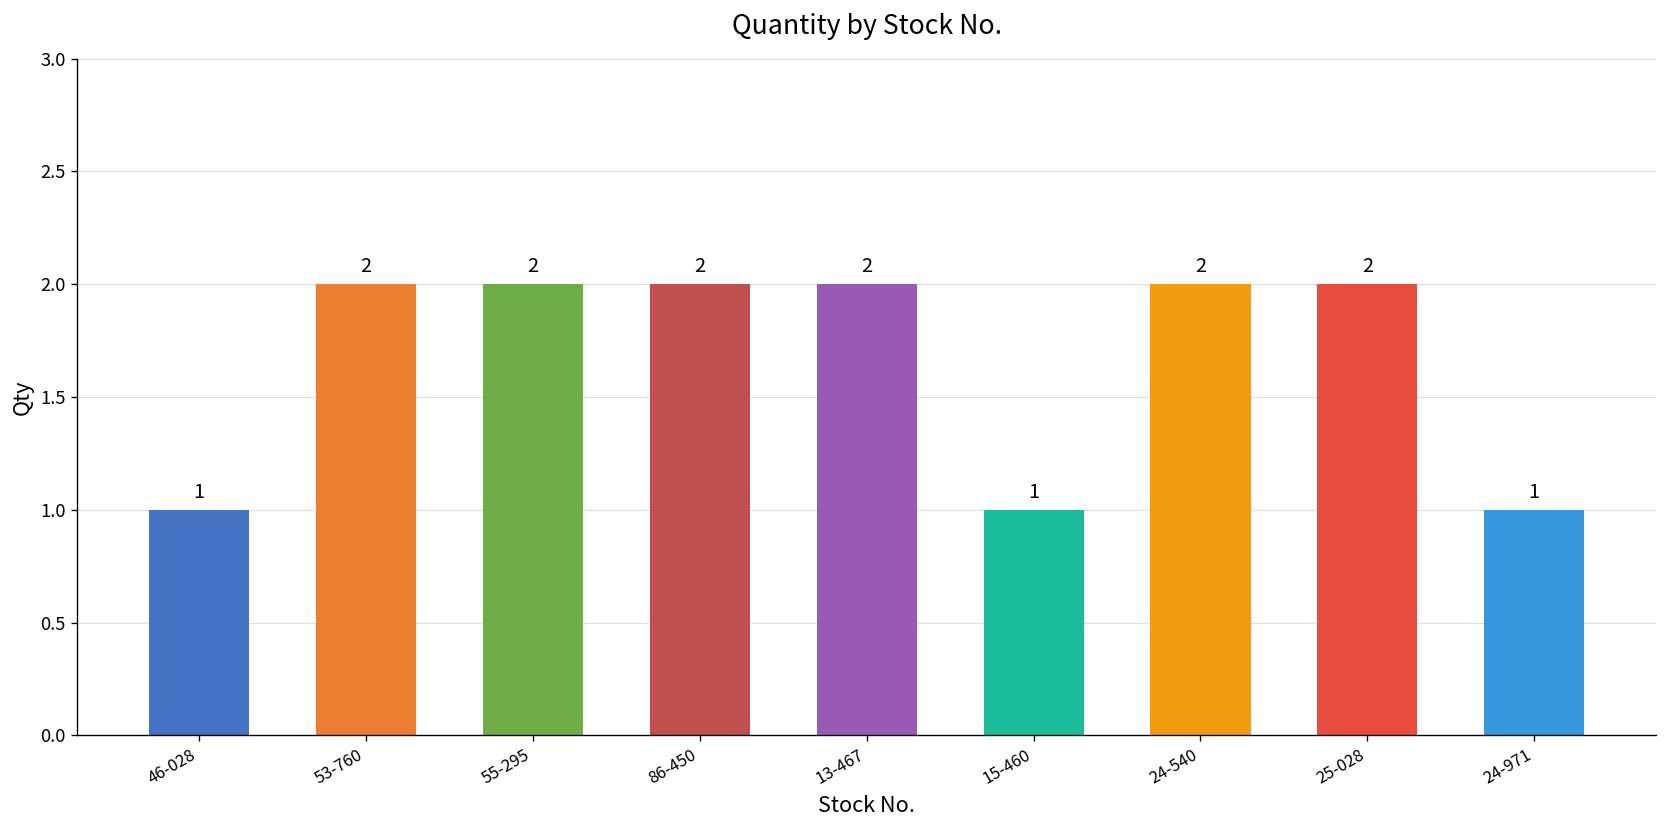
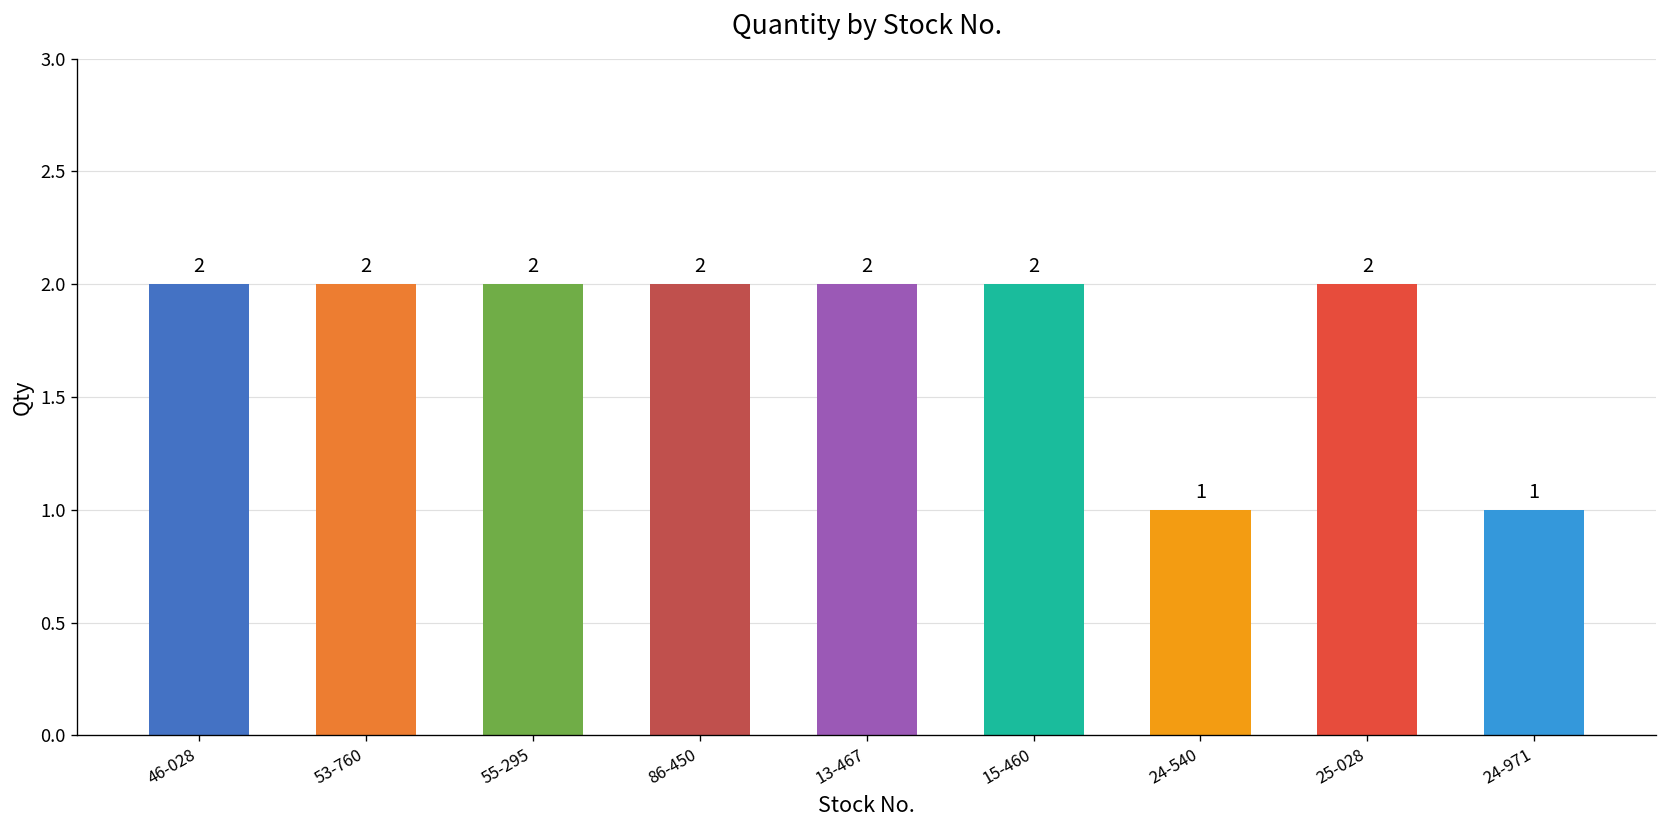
  {
-   "46-028": 1,
+   "46-028": 2,
    "53-760": 2,
    "55-295": 2,
    "86-450": 2,
    "13-467": 2,
-   "15-460": 1,
-   "24-540": 2,
+   "15-460": 2,
+   "24-540": 1,
    "25-028": 2,
    "24-971": 1
  }
